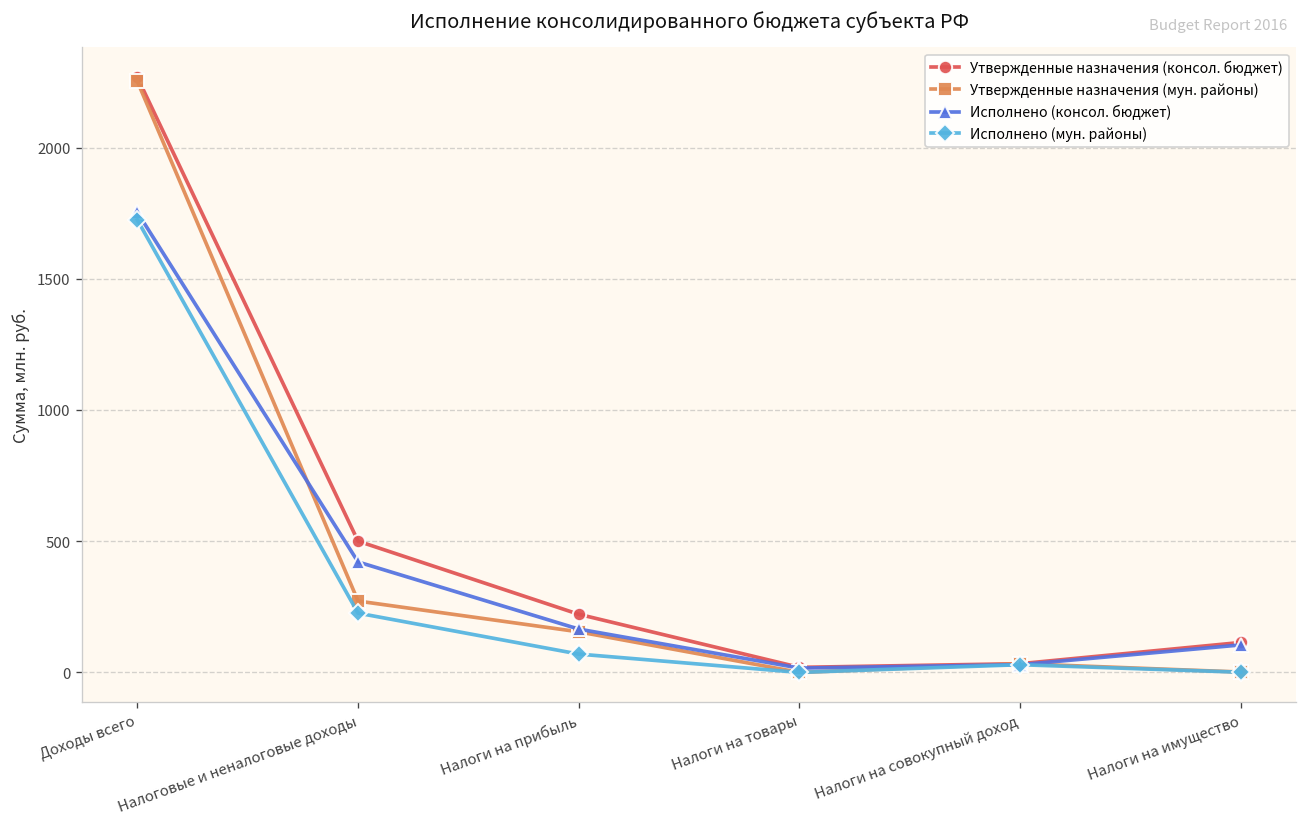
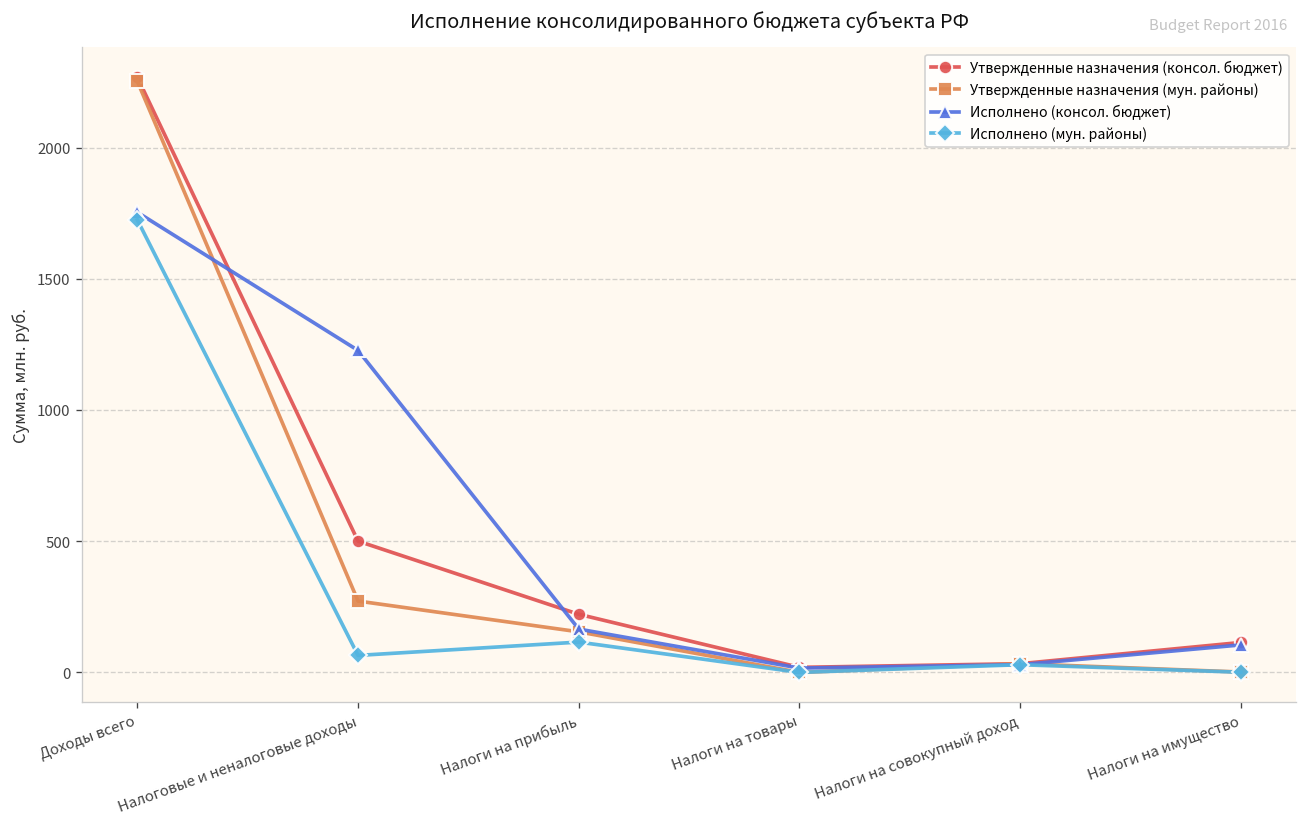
  {
    "Исполнено (консол. бюджет)": {
      "Доходы всего": 1750,
-     "Налоговые и неналоговые доходы": 420
+     "Налоговые и неналоговые доходы": 1230
    },
    "Исполнено (мун. районы)": {
      "Доходы всего": 1720,
-     "Налоговые и неналоговые доходы": 230,
-     "Налоги на прибыль": 70
+     "Налоговые и неналоговые доходы": 60,
+     "Налоги на прибыль": 120
    }
  }
